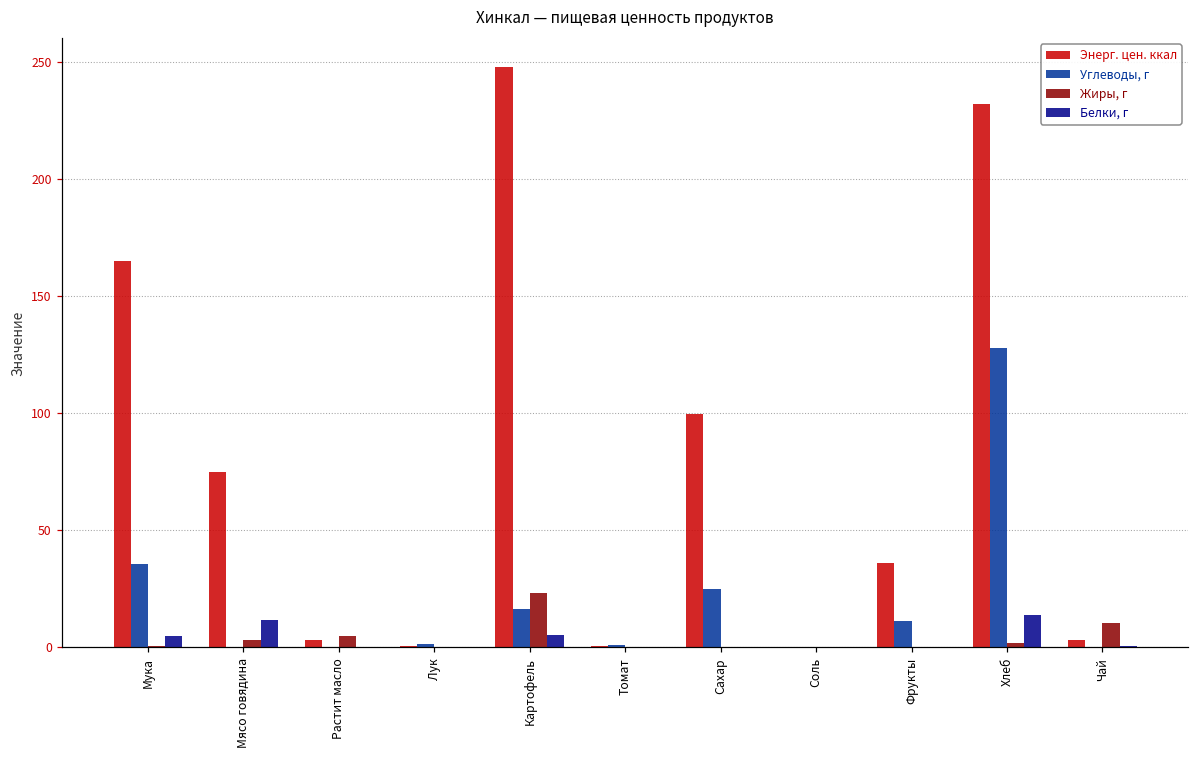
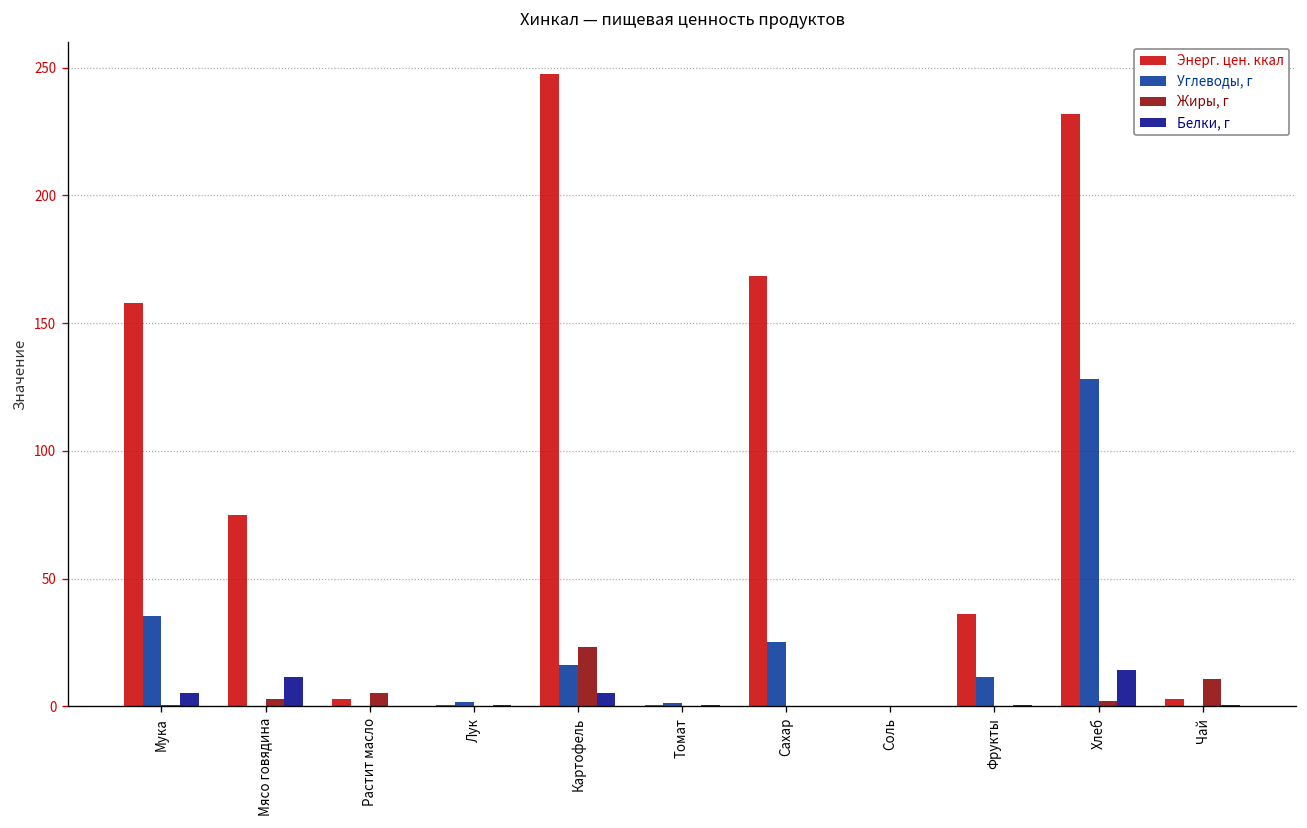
  {
    "Энерг. цен. ккал": {
-     "Мука": 165,
+     "Мука": 158,
      "Мясо говядина": 75,
      "Растит масло": 3,
      "Картофель": 248,
-     "Сахар": 100,
+     "Сахар": 168,
      "Соль": 0,
      "Фрукты": 36,
      "Хлеб": 232,
      "Чай": 3
    },
    "Жиры, г": {
      "Мясо говядина": 3,
      "Растит масло": 5,
      "Лук": 0,
      "Картофель": 23,
      "Сахар": 0,
      "Соль": 0,
      "Хлеб": 2,
      "Чай": 11
    }
  }
